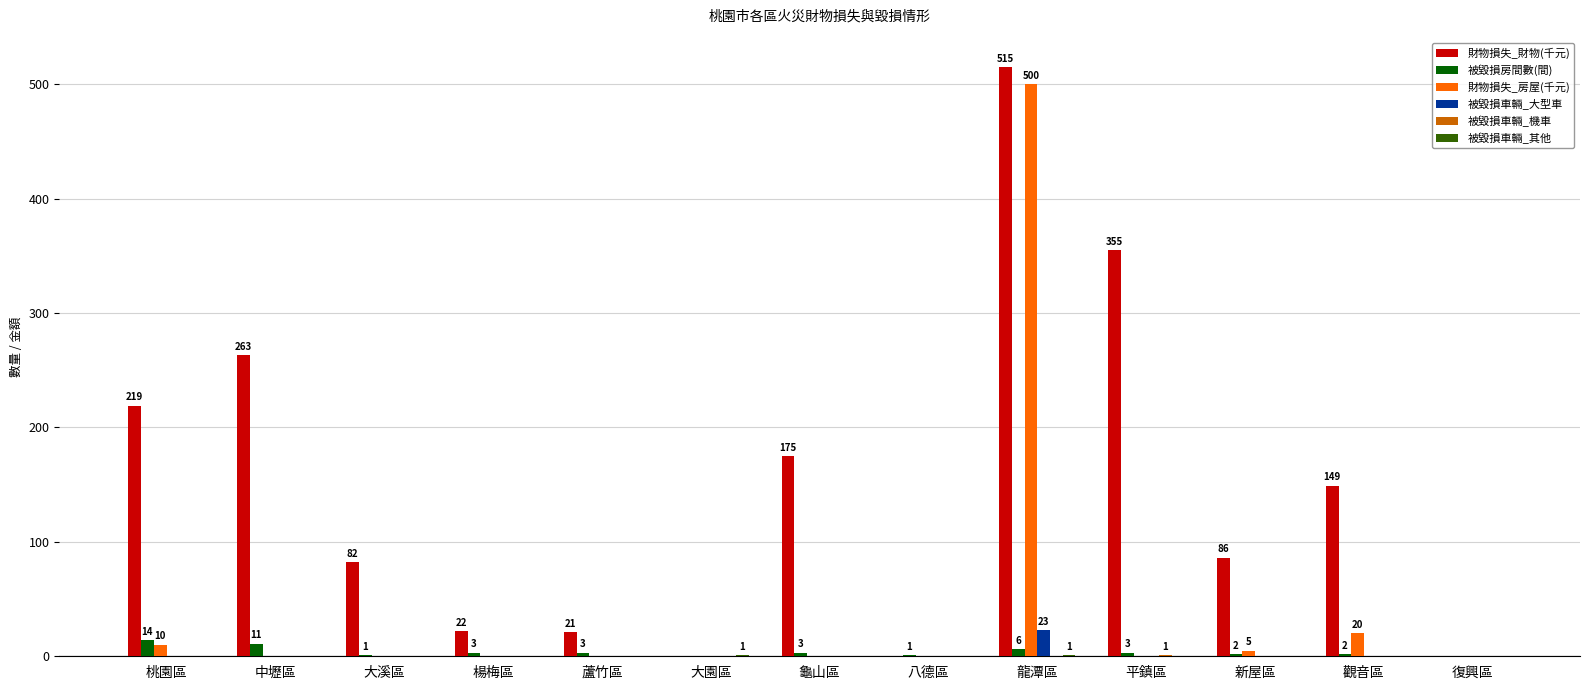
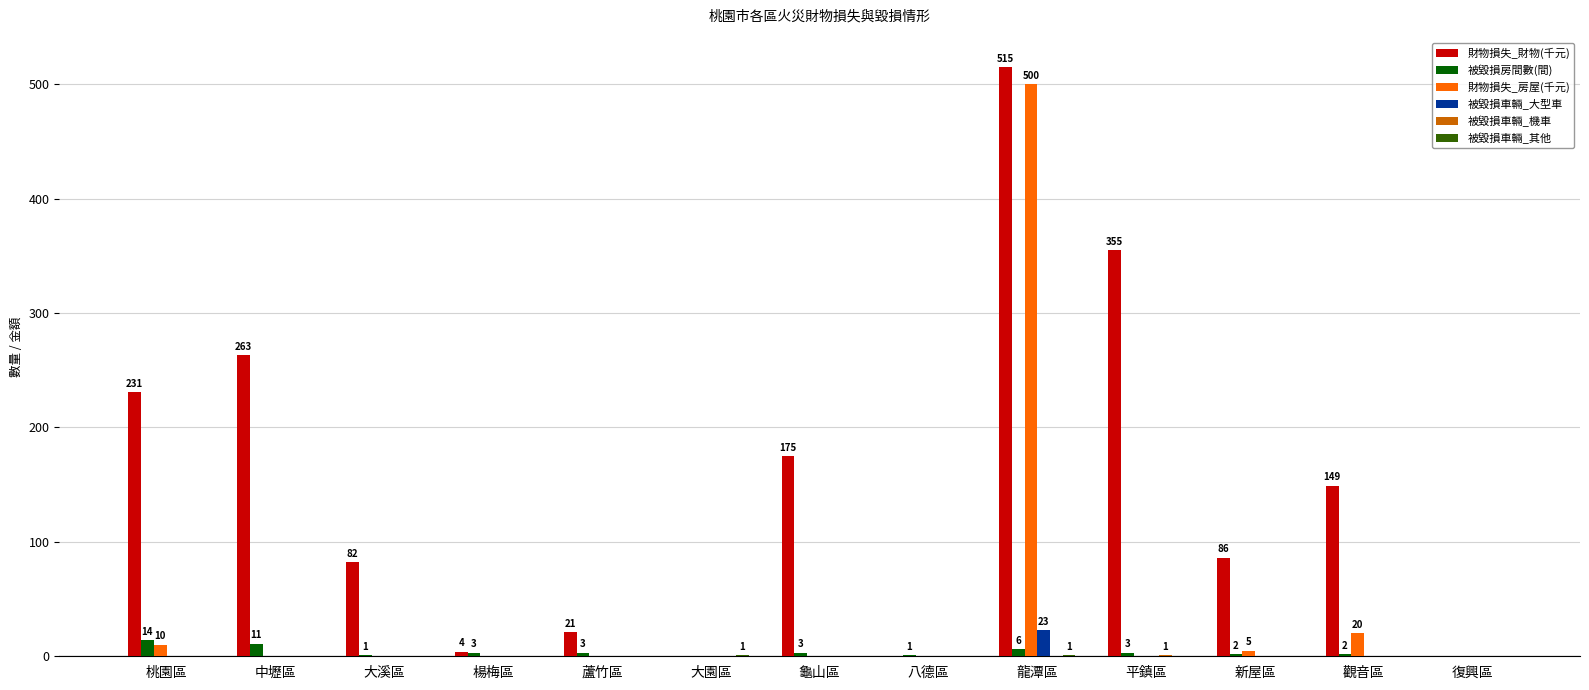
  {
    "財物損失_財物(千元)": {
-     "桃園區": 219,
+     "桃園區": 231,
      "中壢區": 263,
      "大溪區": 82,
-     "楊梅區": 22,
+     "楊梅區": 4,
      "蘆竹區": 21,
      "龜山區": 175,
      "龍潭區": 515,
      "平鎮區": 355,
      "新屋區": 86,
      "觀音區": 149
    },
    "被毀損車輛_大型車": {
      "龍潭區": 23
    }
  }
